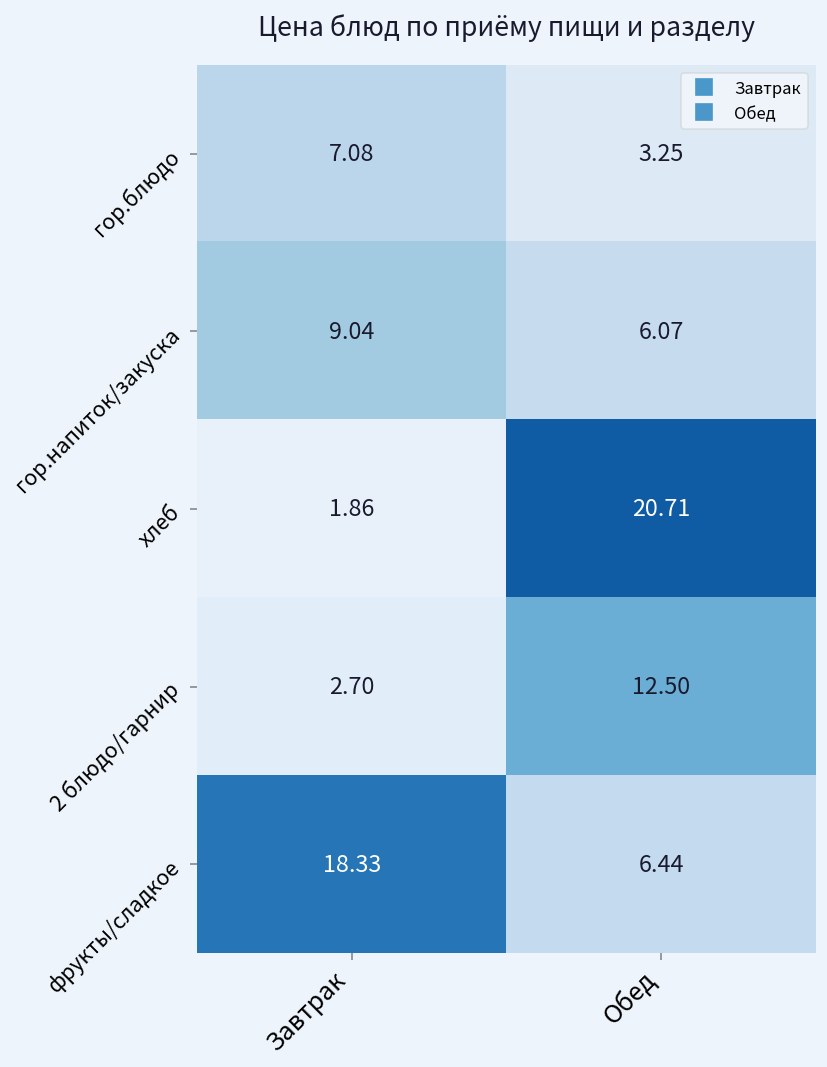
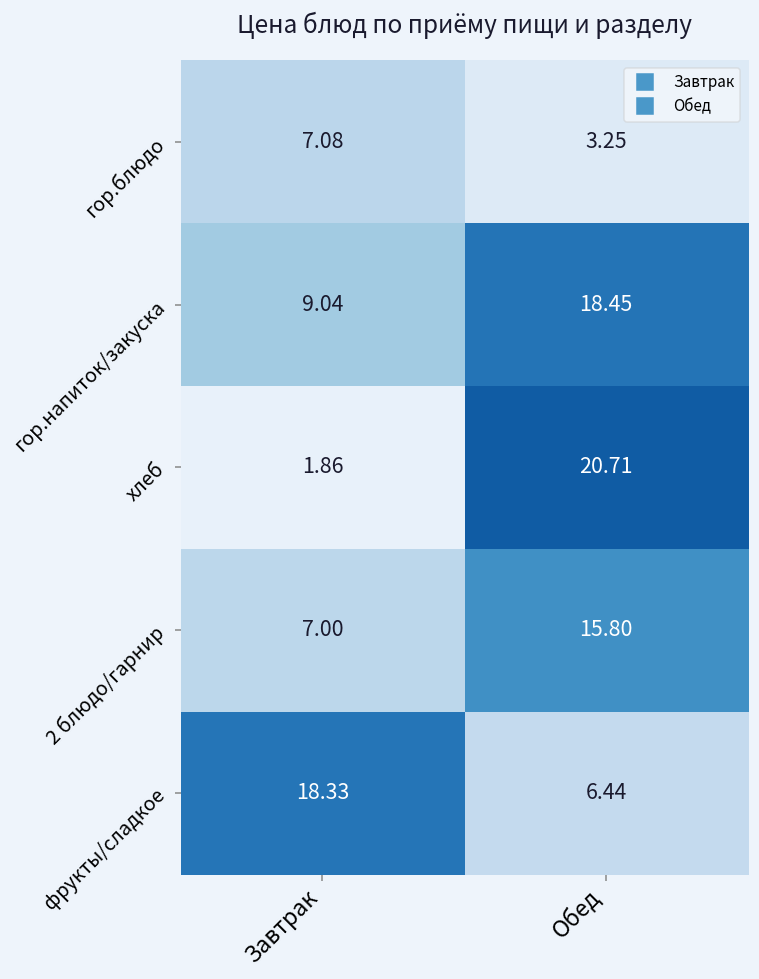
  {
    "гор.блюдо": {
      "Завтрак": 7.08,
      "Обед": 3.25
    },
    "гор.напиток/закуска": {
      "Завтрак": 9.04,
-     "Обед": 6.07
+     "Обед": 18.45
    },
    "хлеб": {
      "Завтрак": 1.86,
      "Обед": 20.71
    },
    "2 блюдо/гарнир": {
-     "Завтрак": 2.70,
-     "Обед": 12.50
+     "Завтрак": 7.00,
+     "Обед": 15.80
    },
    "фрукты/сладкое": {
      "Завтрак": 18.33,
      "Обед": 6.44
    }
  }
